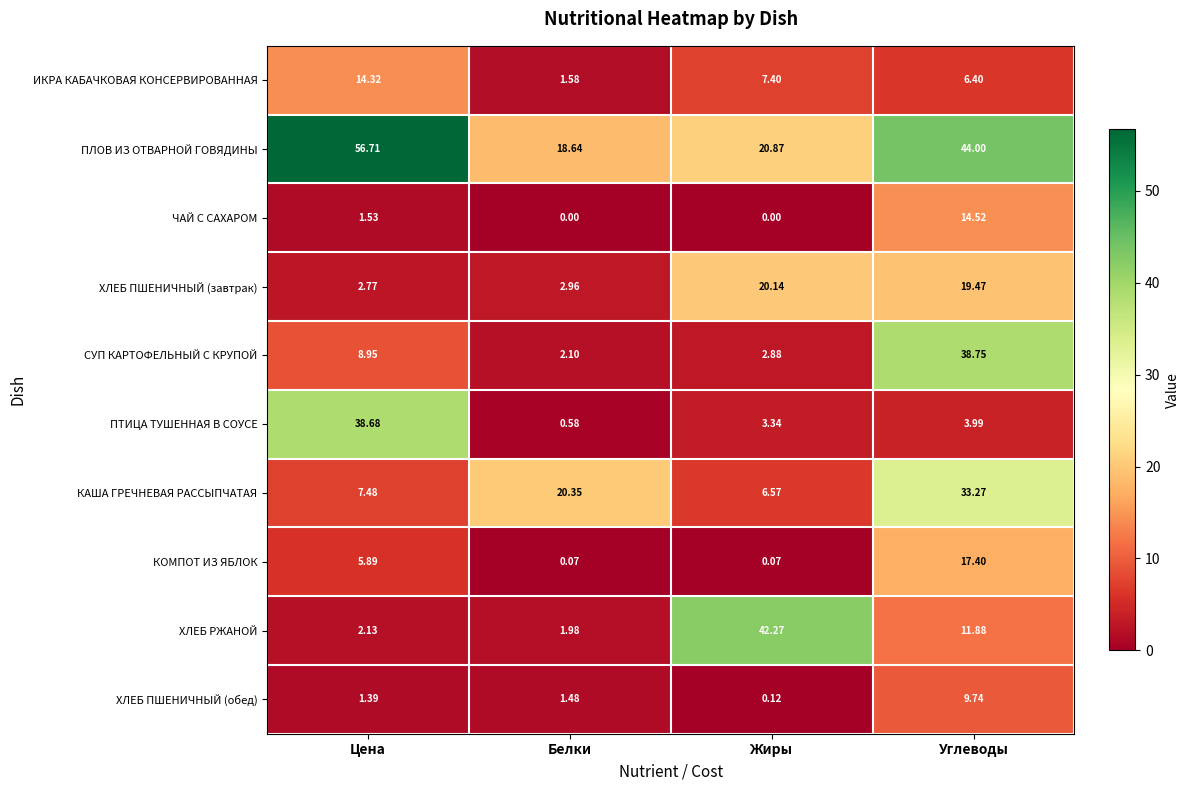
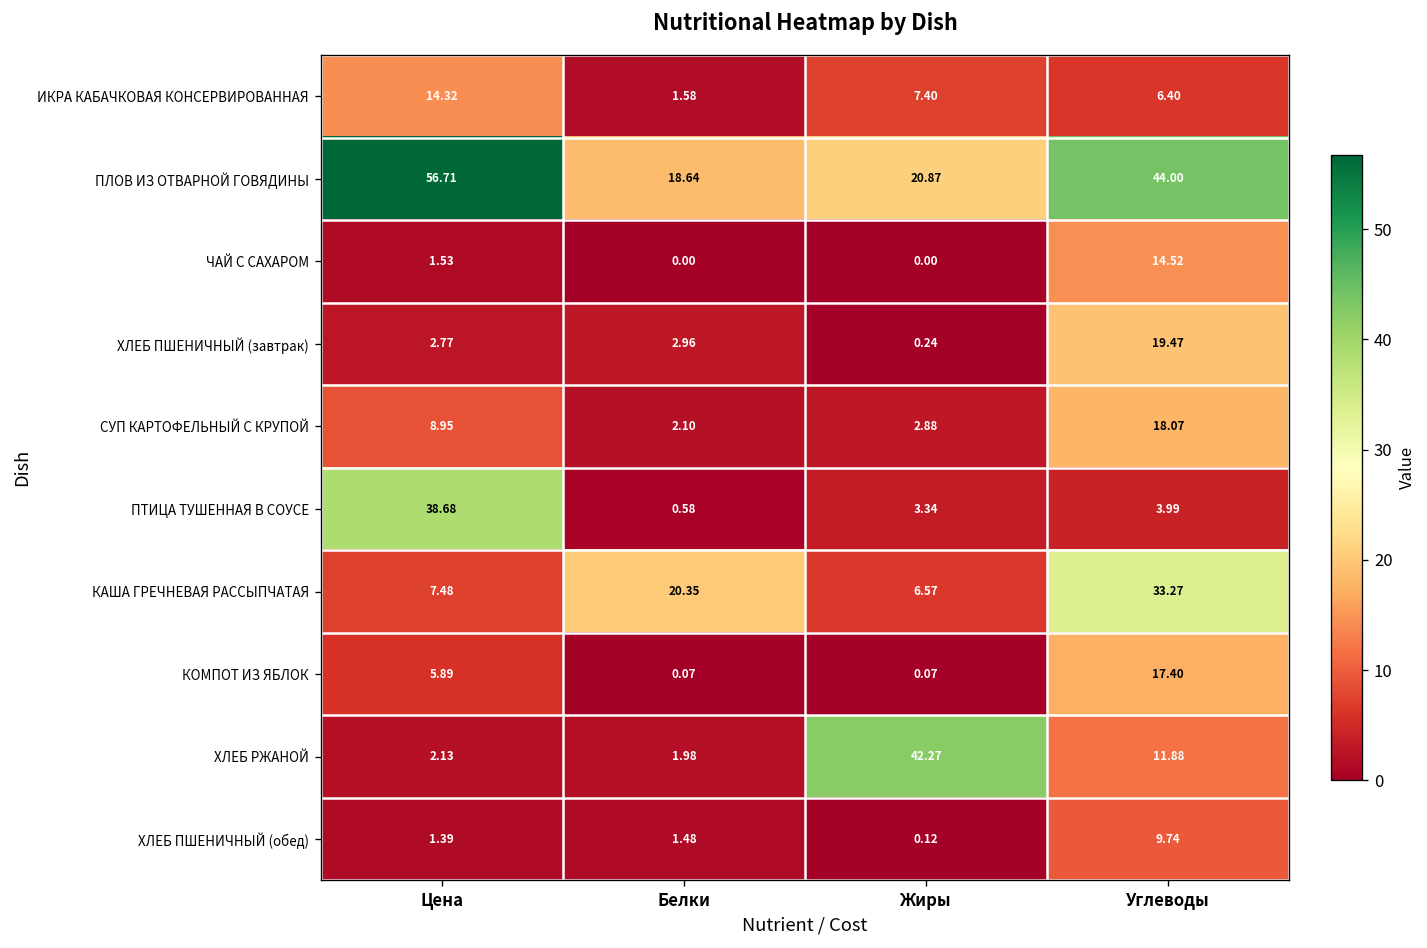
  {
    "ИКРА КАБАЧКОВАЯ КОНСЕРВИРОВАННАЯ": {
      "Цена": 14.32,
      "Белки": 1.58,
      "Жиры": 7.40,
      "Углеводы": 6.40
    },
    "ПЛОВ ИЗ ОТВАРНОЙ ГОВЯДИНЫ": {
      "Цена": 56.71,
      "Белки": 18.64,
      "Жиры": 20.87,
      "Углеводы": 44.00
    },
    "ЧАЙ С САХАРОМ": {
      "Цена": 1.53,
      "Белки": 0.00,
      "Жиры": 0.00,
      "Углеводы": 14.52
    },
    "ХЛЕБ ПШЕНИЧНЫЙ (завтрак)": {
      "Цена": 2.77,
      "Белки": 2.96,
-     "Жиры": 20.14,
+     "Жиры": 0.24,
      "Углеводы": 19.47
    },
    "СУП КАРТОФЕЛЬНЫЙ С КРУПОЙ": {
      "Цена": 8.95,
      "Белки": 2.10,
      "Жиры": 2.88,
-     "Углеводы": 38.75
+     "Углеводы": 18.07
    },
    "ПТИЦА ТУШЕННАЯ В СОУСЕ": {
      "Цена": 38.68,
      "Белки": 0.58,
      "Жиры": 3.34,
      "Углеводы": 3.99
    },
    "КАША ГРЕЧНЕВАЯ РАССЫПЧАТАЯ": {
      "Цена": 7.48,
      "Белки": 20.35,
      "Жиры": 6.57,
      "Углеводы": 33.27
    },
    "КОМПОТ ИЗ ЯБЛОК": {
      "Цена": 5.89,
      "Белки": 0.07,
      "Жиры": 0.07,
      "Углеводы": 17.40
    },
    "ХЛЕБ РЖАНОЙ": {
      "Цена": 2.13,
      "Белки": 1.98,
      "Жиры": 42.27,
      "Углеводы": 11.88
    },
    "ХЛЕБ ПШЕНИЧНЫЙ (обед)": {
      "Цена": 1.39,
      "Белки": 1.48,
      "Жиры": 0.12,
      "Углеводы": 9.74
    }
  }
